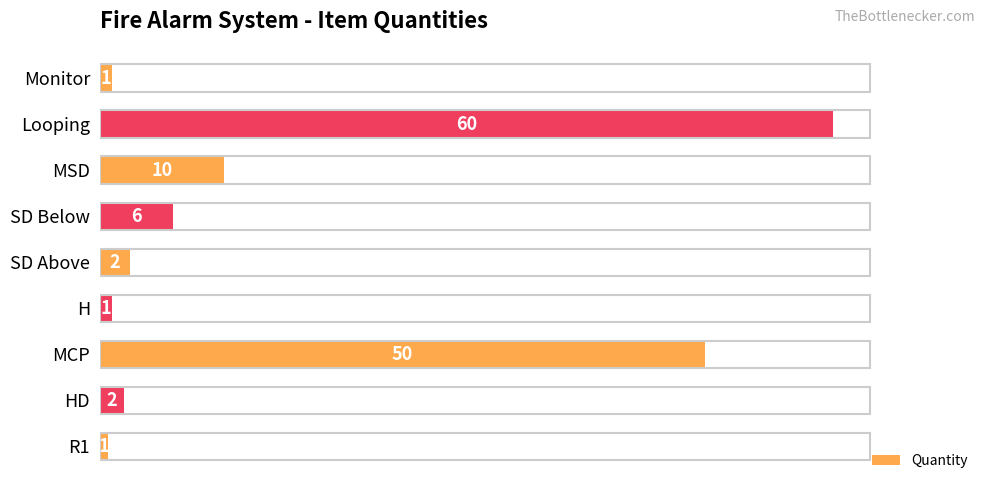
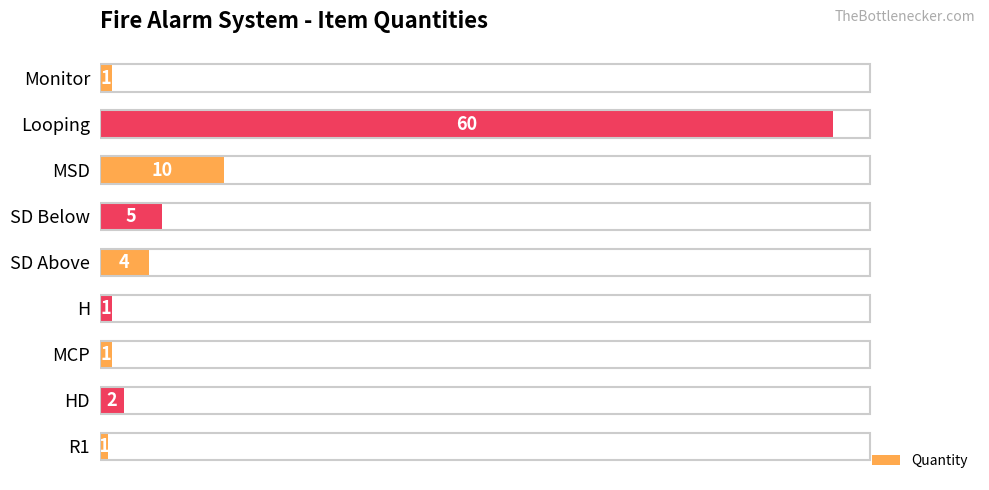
  {
    "Monitor": 1,
    "Looping": 60,
    "MSD": 10,
-   "SD Below": 6,
-   "SD Above": 2,
+   "SD Below": 5,
+   "SD Above": 4,
    "H": 1,
-   "MCP": 50,
+   "MCP": 1,
    "HD": 2,
    "R1": 1
  }
